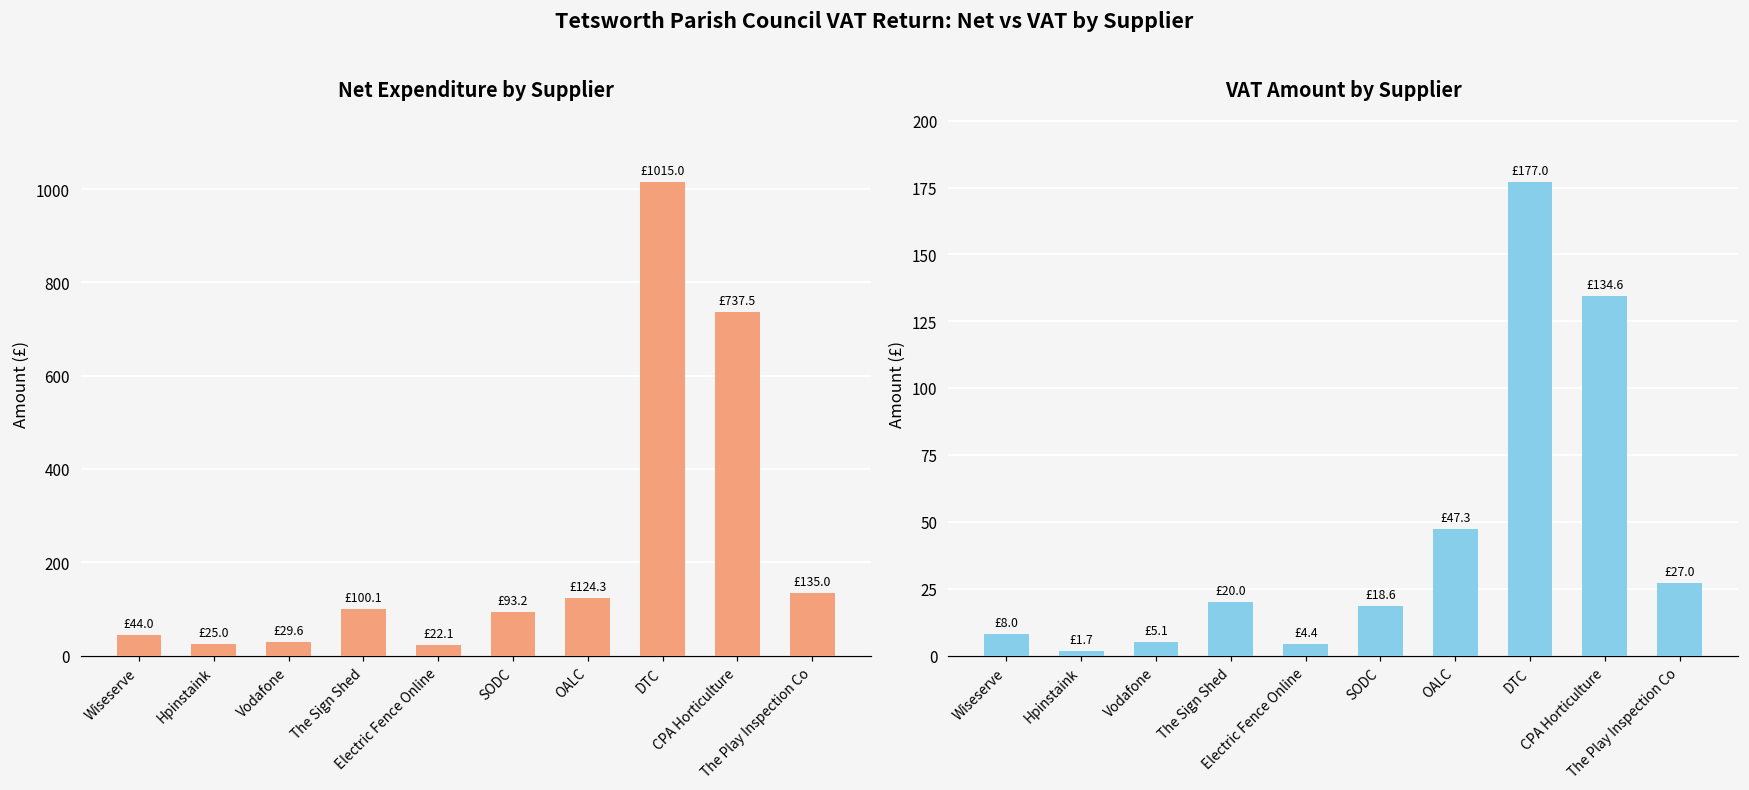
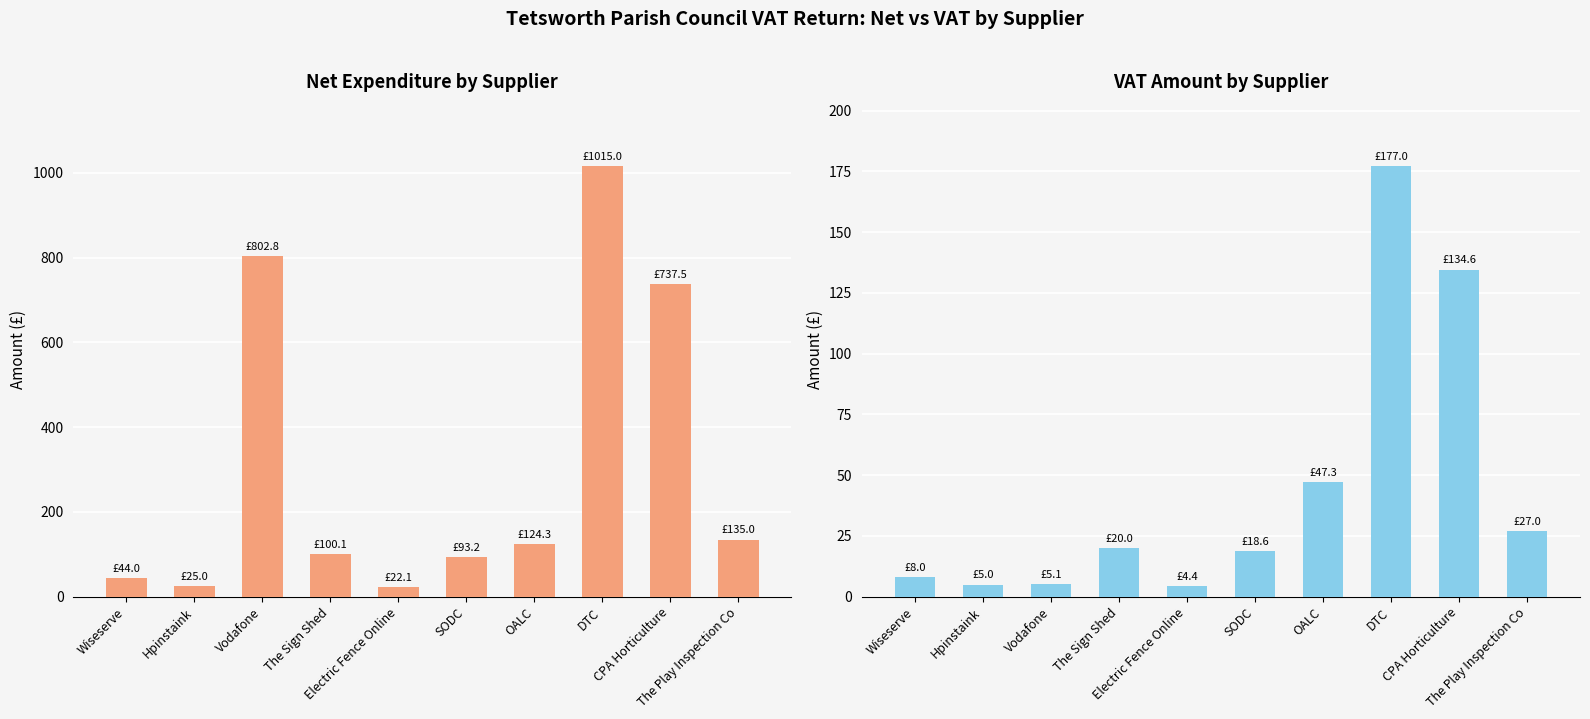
  {
    "Net Expenditure by Supplier": {
      "Wiseserve": "£44.0",
      "Hpinstaink": "£25.0",
-     "Vodafone": "£29.6",
+     "Vodafone": "£802.8",
      "The Sign Shed": "£100.1",
      "Electric Fence Online": "£22.1",
      "SODC": "£93.2",
      "OALC": "£124.3",
      "DTC": "£1015.0",
      "CPA Horticulture": "£737.5",
      "The Play Inspection Co": "£135.0"
    },
    "VAT Amount by Supplier": {
      "Wiseserve": "£8.0",
-     "Hpinstaink": "£1.7",
+     "Hpinstaink": "£5.0",
      "Vodafone": "£5.1",
      "The Sign Shed": "£20.0",
      "Electric Fence Online": "£4.4",
      "SODC": "£18.6",
      "OALC": "£47.3",
      "DTC": "£177.0",
      "CPA Horticulture": "£134.6",
      "The Play Inspection Co": "£27.0"
    }
  }
